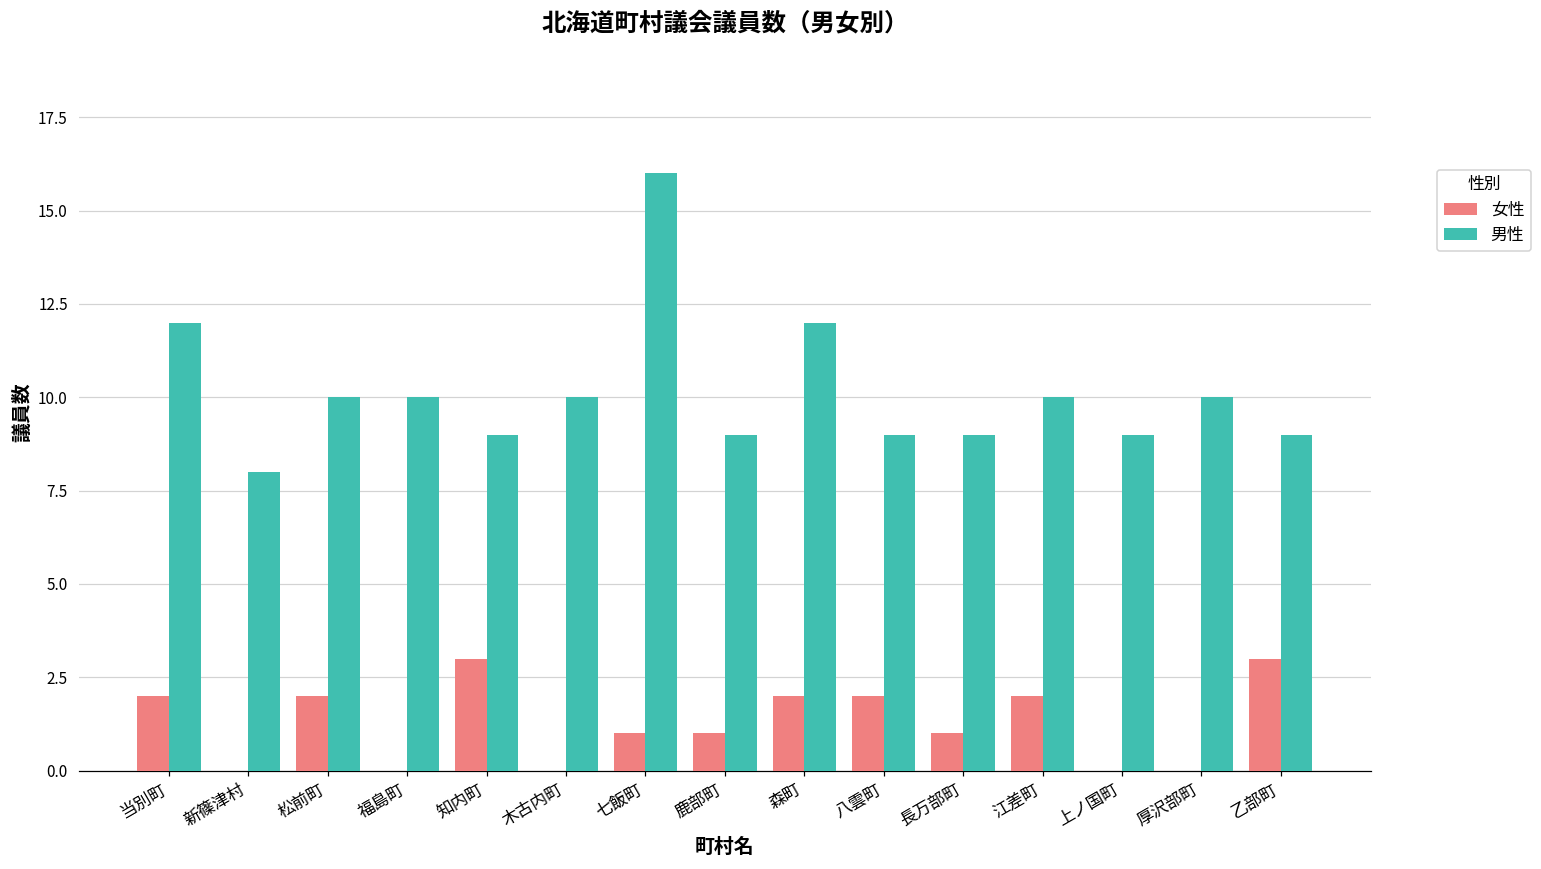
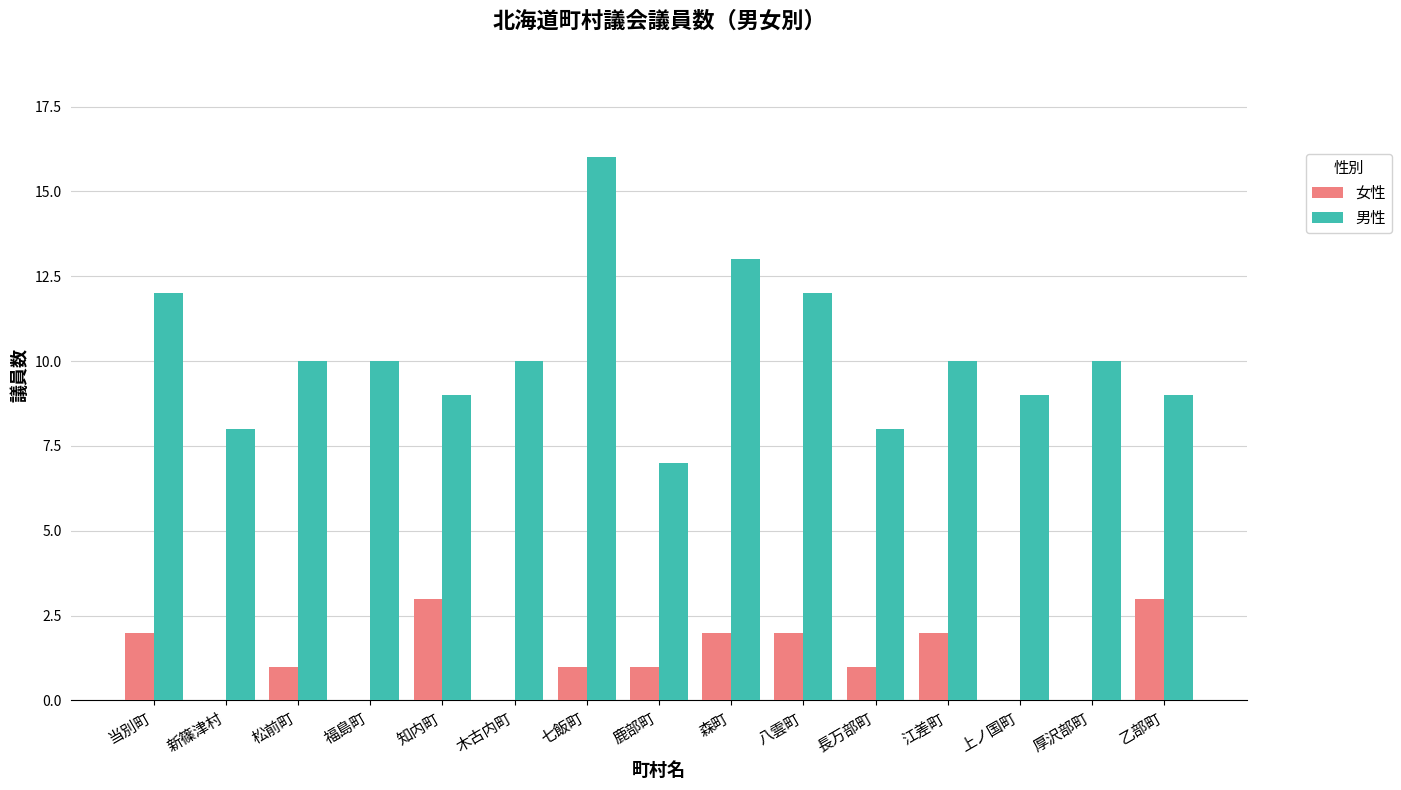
  {
    "女性": {
      "当別町": 2,
      "新篠津村": 0,
-     "松前町": 2,
+     "松前町": 1,
      "福島町": 0,
      "知内町": 3,
      "木古内町": 0,
      "七飯町": 1,
      "鹿部町": 1,
      "森町": 2,
      "八雲町": 2,
      "長万部町": 1,
      "江差町": 2,
      "上ノ国町": 0,
      "厚沢部町": 0,
      "乙部町": 3
    },
    "男性": {
      "当別町": 12,
      "新篠津村": 8,
      "松前町": 10,
      "福島町": 10,
      "知内町": 9,
      "木古内町": 10,
      "七飯町": 16,
-     "鹿部町": 9,
-     "森町": 12,
-     "八雲町": 9,
-     "長万部町": 9,
+     "鹿部町": 7,
+     "森町": 13,
+     "八雲町": 12,
+     "長万部町": 8,
      "江差町": 10,
      "上ノ国町": 9,
      "厚沢部町": 10,
      "乙部町": 9
    }
  }
